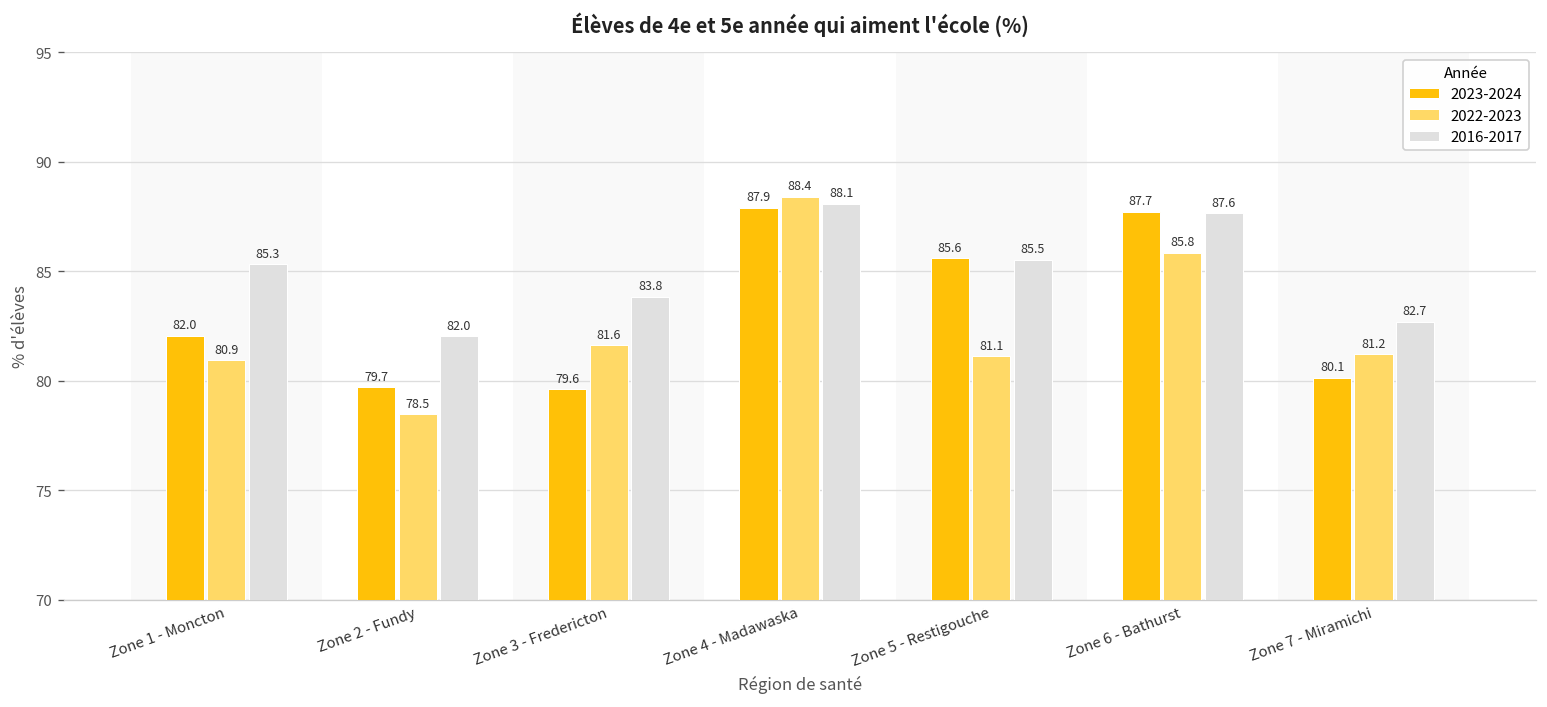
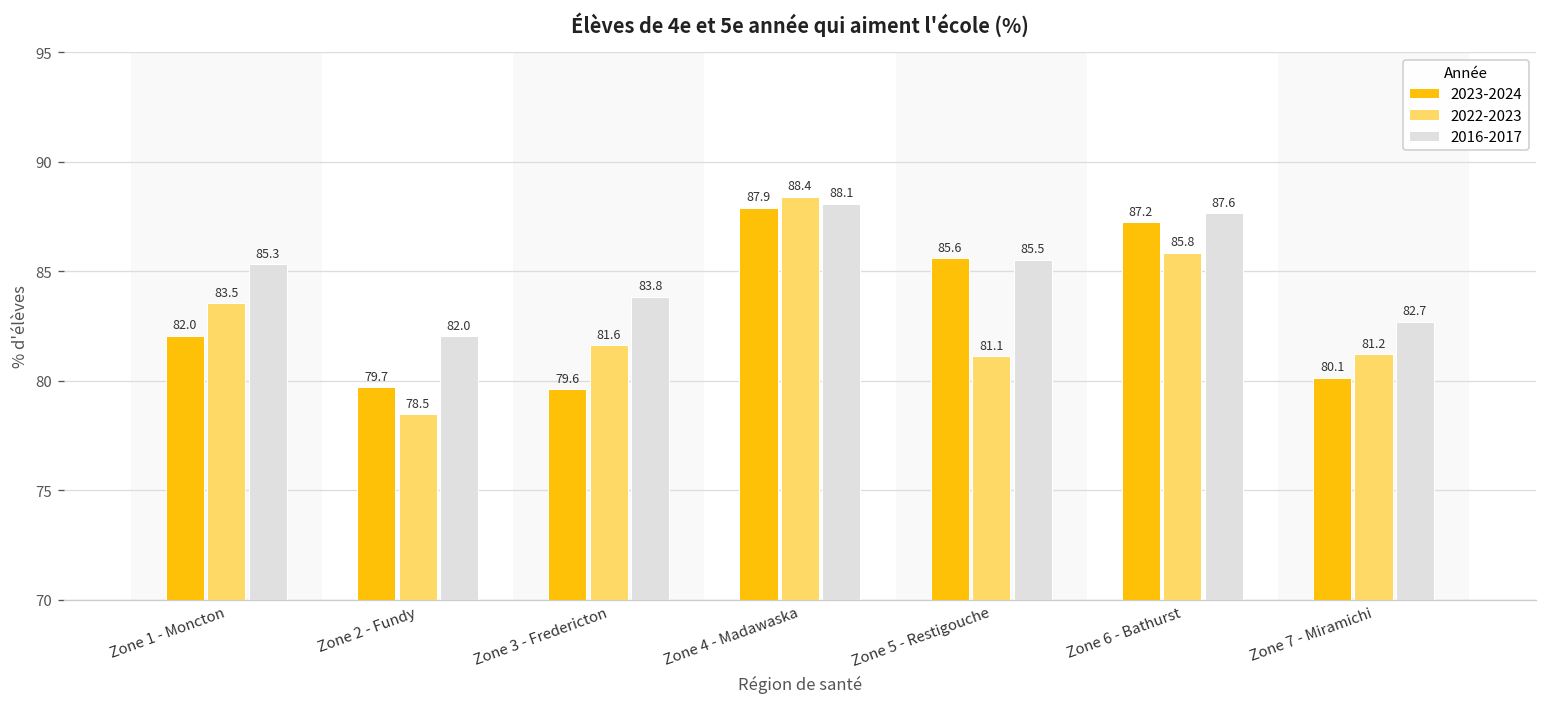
  {
    "2023-2024": {
      "Zone 1 - Moncton": 82.0,
      "Zone 2 - Fundy": 79.7,
      "Zone 3 - Fredericton": 79.6,
      "Zone 4 - Madawaska": 87.9,
      "Zone 5 - Restigouche": 85.6,
-     "Zone 6 - Bathurst": 87.7,
+     "Zone 6 - Bathurst": 87.2,
      "Zone 7 - Miramichi": 80.1
    },
    "2022-2023": {
-     "Zone 1 - Moncton": 80.9,
+     "Zone 1 - Moncton": 83.5,
      "Zone 2 - Fundy": 78.5,
      "Zone 3 - Fredericton": 81.6,
      "Zone 4 - Madawaska": 88.4,
      "Zone 5 - Restigouche": 81.1,
      "Zone 6 - Bathurst": 85.8,
      "Zone 7 - Miramichi": 81.2
    },
    "2016-2017": {
      "Zone 1 - Moncton": 85.3,
      "Zone 2 - Fundy": 82.0,
      "Zone 3 - Fredericton": 83.8,
      "Zone 4 - Madawaska": 88.1,
      "Zone 5 - Restigouche": 85.5,
      "Zone 6 - Bathurst": 87.6,
      "Zone 7 - Miramichi": 82.7
    }
  }
